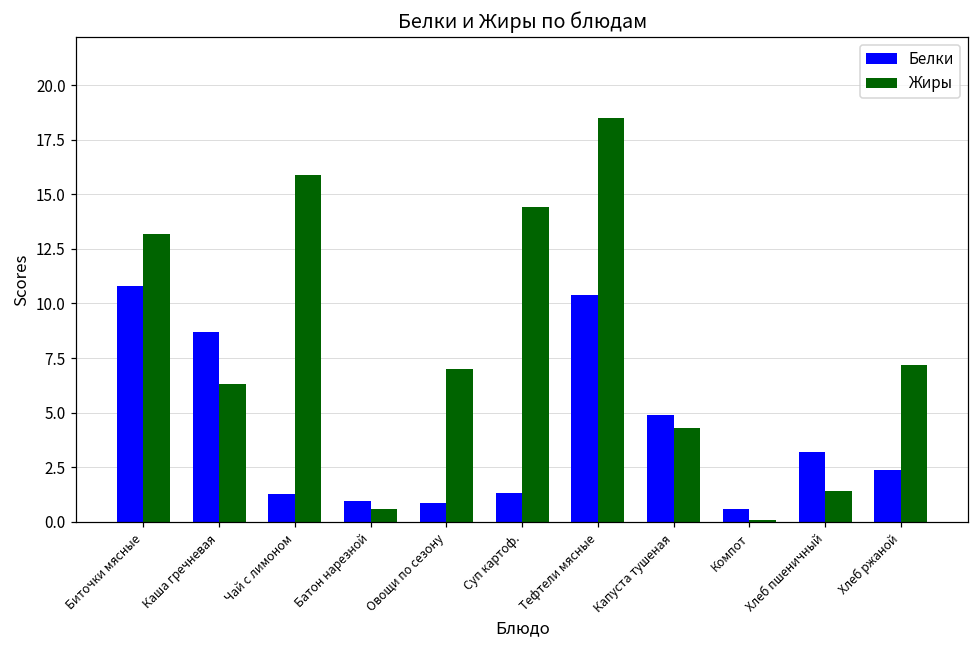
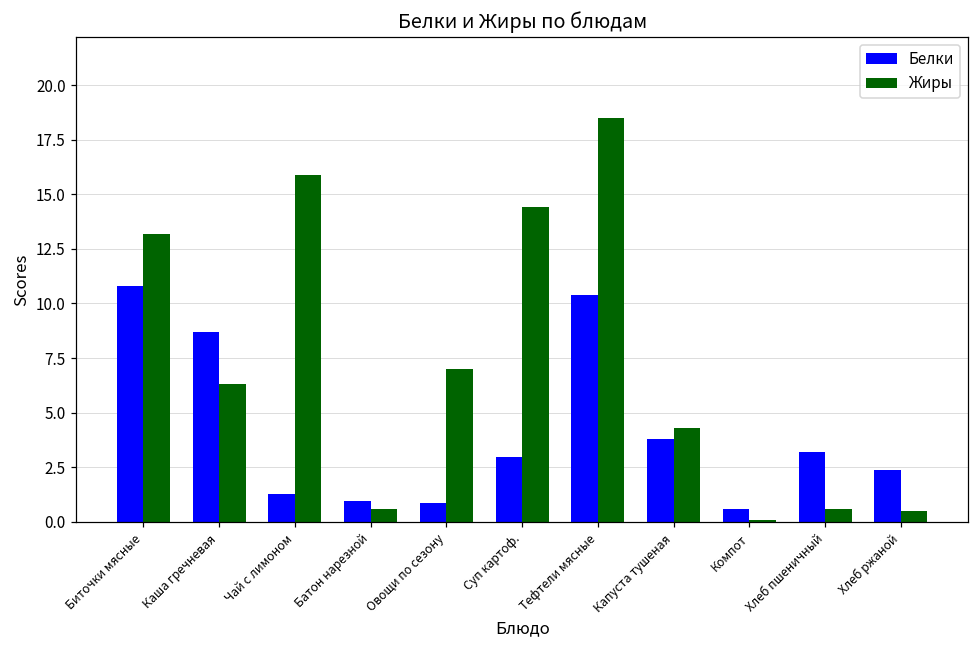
  {
    "Белки": {
      "Биточки мясные": 10.8,
      "Каша гречневая": 8.7,
      "Чай с лимоном": 1.3,
      "Батон нарезной": 1.0,
      "Овощи по сезону": 0.9,
-     "Суп картоф.": 1.3,
+     "Суп картоф.": 3.0,
      "Тефтели мясные": 10.4,
-     "Капуста тушеная": 4.9,
+     "Капуста тушеная": 3.8,
      "Компот": 0.6,
      "Хлеб пшеничный": 3.2,
      "Хлеб ржаной": 2.4
    },
    "Жиры": {
      "Биточки мясные": 13.2,
      "Каша гречневая": 6.3,
      "Чай с лимоном": 15.9,
      "Батон нарезной": 0.6,
      "Овощи по сезону": 7.0,
      "Суп картоф.": 14.4,
      "Тефтели мясные": 18.5,
      "Капуста тушеная": 4.3,
-     "Хлеб пшеничный": 1.4,
-     "Хлеб ржаной": 7.2
+     "Хлеб пшеничный": 0.6,
+     "Хлеб ржаной": 0.5
    }
  }
